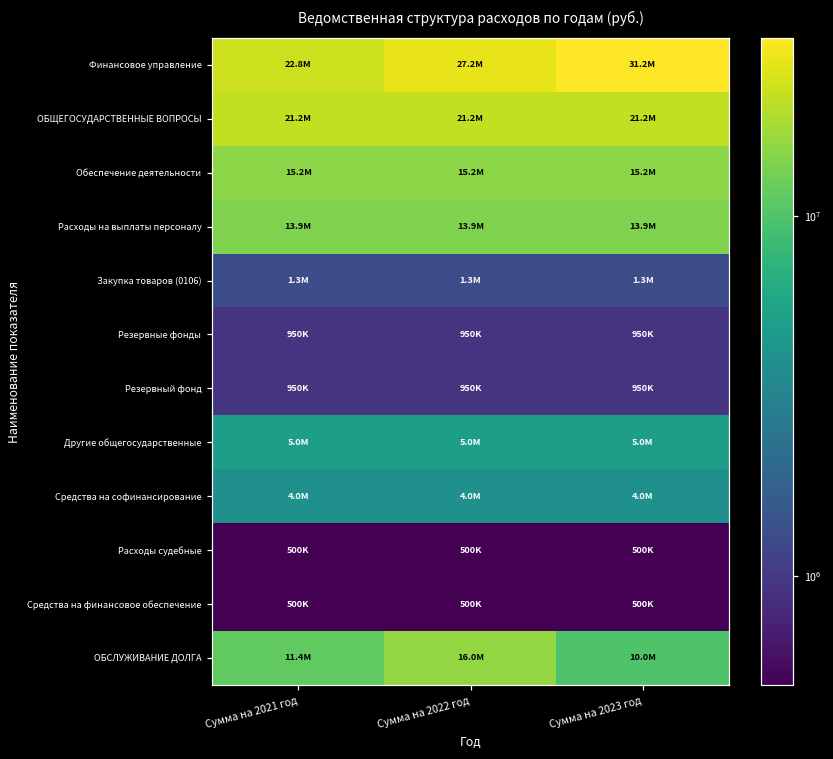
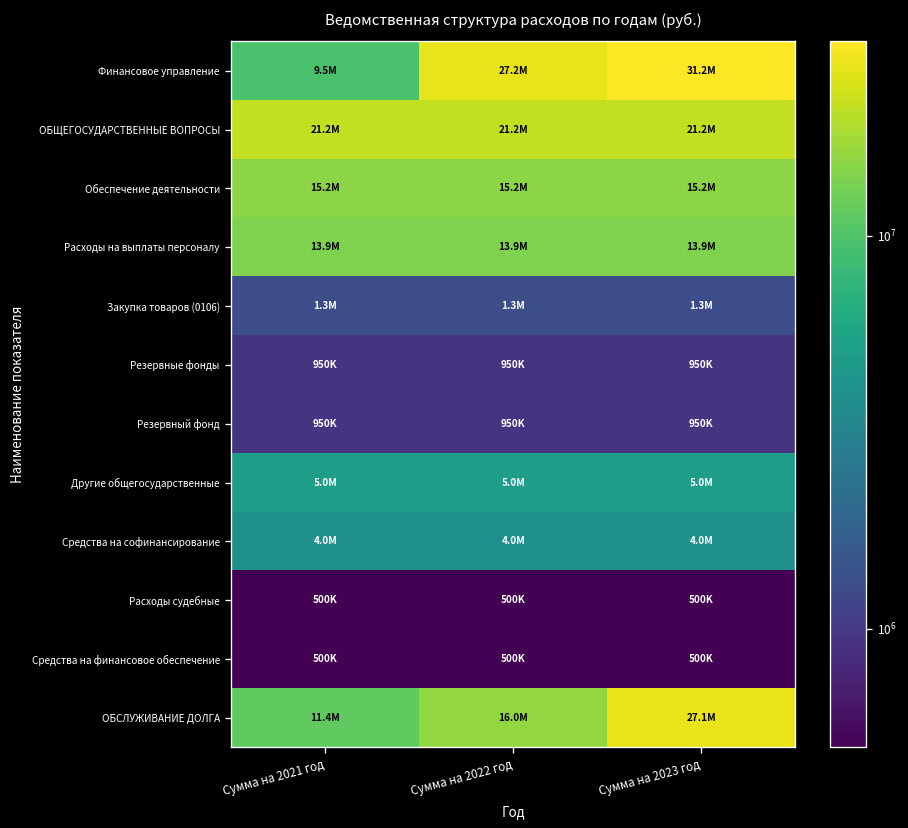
  {
    "Финансовое управление": {
-     "Сумма на 2021 год": "22.8M",
+     "Сумма на 2021 год": "9.5M",
      "Сумма на 2022 год": "27.2M",
      "Сумма на 2023 год": "31.2M"
    },
    "ОБЩЕГОСУДАРСТВЕННЫЕ ВОПРОСЫ": {
      "Сумма на 2021 год": "21.2M",
      "Сумма на 2022 год": "21.2M",
      "Сумма на 2023 год": "21.2M"
    },
    "Обеспечение деятельности": {
      "Сумма на 2021 год": "15.2M",
      "Сумма на 2022 год": "15.2M",
      "Сумма на 2023 год": "15.2M"
    },
    "Расходы на выплаты персоналу": {
      "Сумма на 2021 год": "13.9M",
      "Сумма на 2022 год": "13.9M",
      "Сумма на 2023 год": "13.9M"
    },
    "Закупка товаров (0106)": {
      "Сумма на 2021 год": "1.3M",
      "Сумма на 2022 год": "1.3M",
      "Сумма на 2023 год": "1.3M"
    },
    "Резервные фонды": {
      "Сумма на 2021 год": "950K",
      "Сумма на 2022 год": "950K",
      "Сумма на 2023 год": "950K"
    },
    "Резервный фонд": {
      "Сумма на 2021 год": "950K",
      "Сумма на 2022 год": "950K",
      "Сумма на 2023 год": "950K"
    },
    "Другие общегосударственные": {
      "Сумма на 2021 год": "5.0M",
      "Сумма на 2022 год": "5.0M",
      "Сумма на 2023 год": "5.0M"
    },
    "Средства на софинансирование": {
      "Сумма на 2021 год": "4.0M",
      "Сумма на 2022 год": "4.0M",
      "Сумма на 2023 год": "4.0M"
    },
    "Расходы судебные": {
      "Сумма на 2021 год": "500K",
      "Сумма на 2022 год": "500K",
      "Сумма на 2023 год": "500K"
    },
    "Средства на финансовое обеспечение": {
      "Сумма на 2021 год": "500K",
      "Сумма на 2022 год": "500K",
      "Сумма на 2023 год": "500K"
    },
    "ОБСЛУЖИВАНИЕ ДОЛГА": {
      "Сумма на 2021 год": "11.4M",
      "Сумма на 2022 год": "16.0M",
-     "Сумма на 2023 год": "10.0M"
+     "Сумма на 2023 год": "27.1M"
    }
  }
